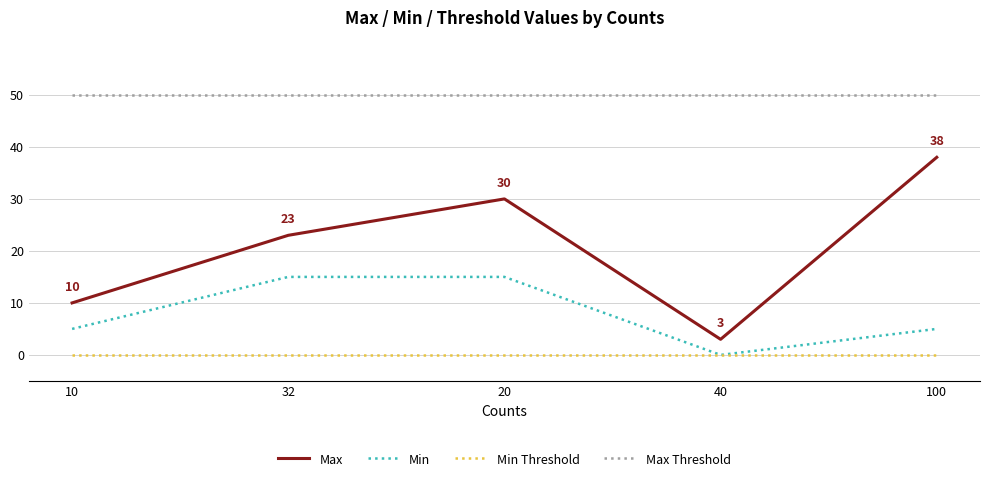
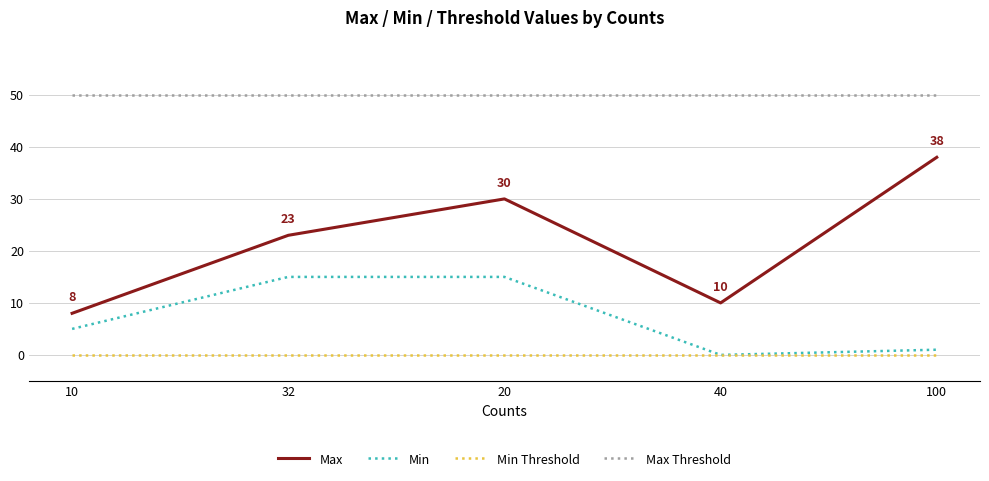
  {
    "Max": {
-     "10": 10,
+     "10": 8,
      "32": 23,
      "20": 30,
-     "40": 3,
+     "40": 10,
      "100": 38
    },
    "Min": {
      "10": 5,
      "32": 15,
      "20": 15,
-     "100": 5
+     "100": 1
    },
    "Min Threshold": {
      "10": 0,
      "32": 0,
      "20": 0,
      "100": 0
    },
    "Max Threshold": {
      "10": 50,
      "32": 50,
      "20": 50,
      "40": 50,
      "100": 50
    }
  }
